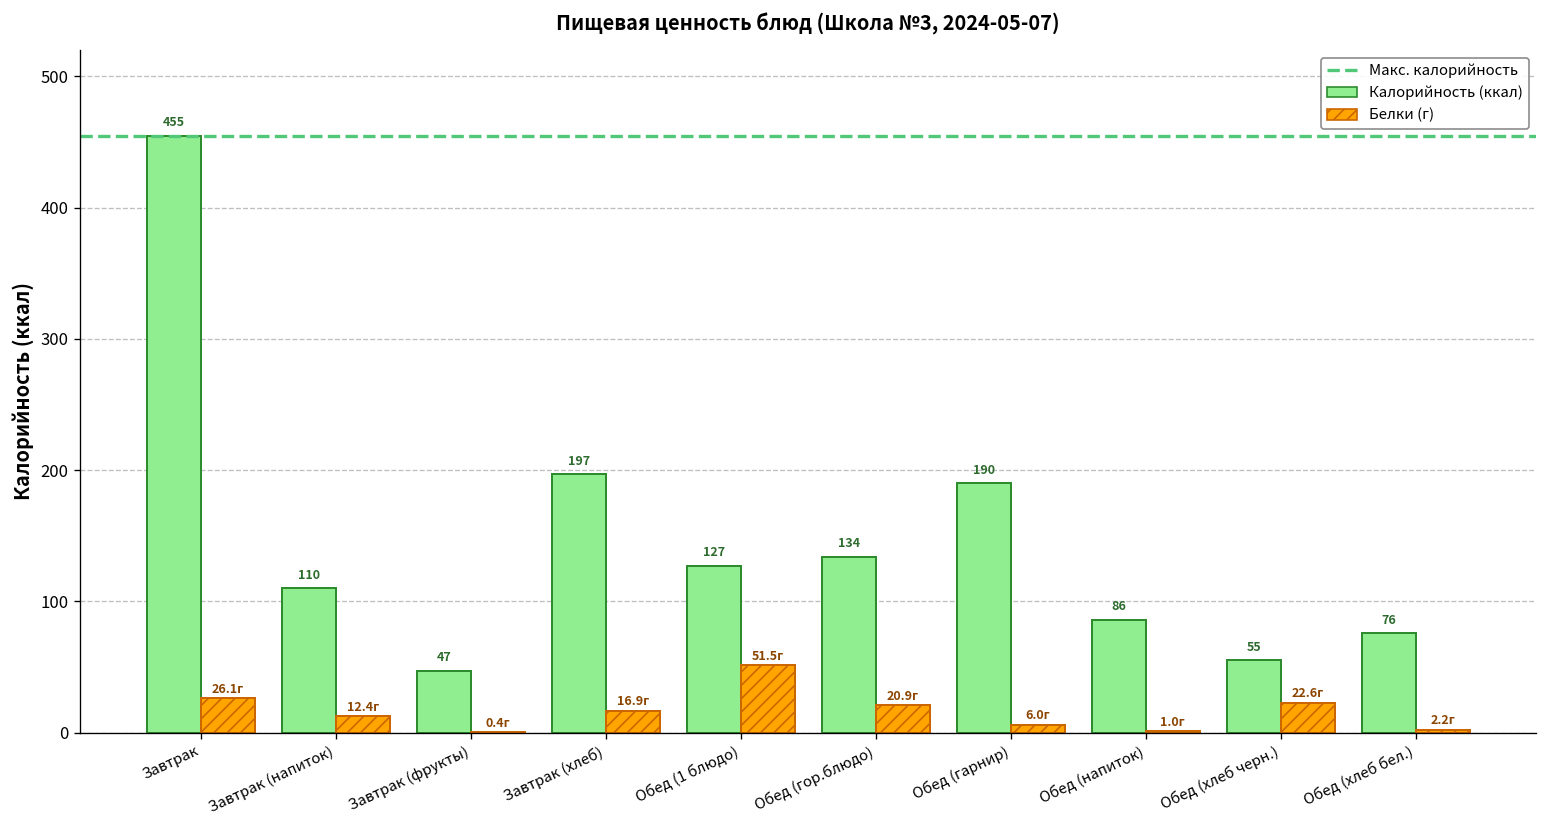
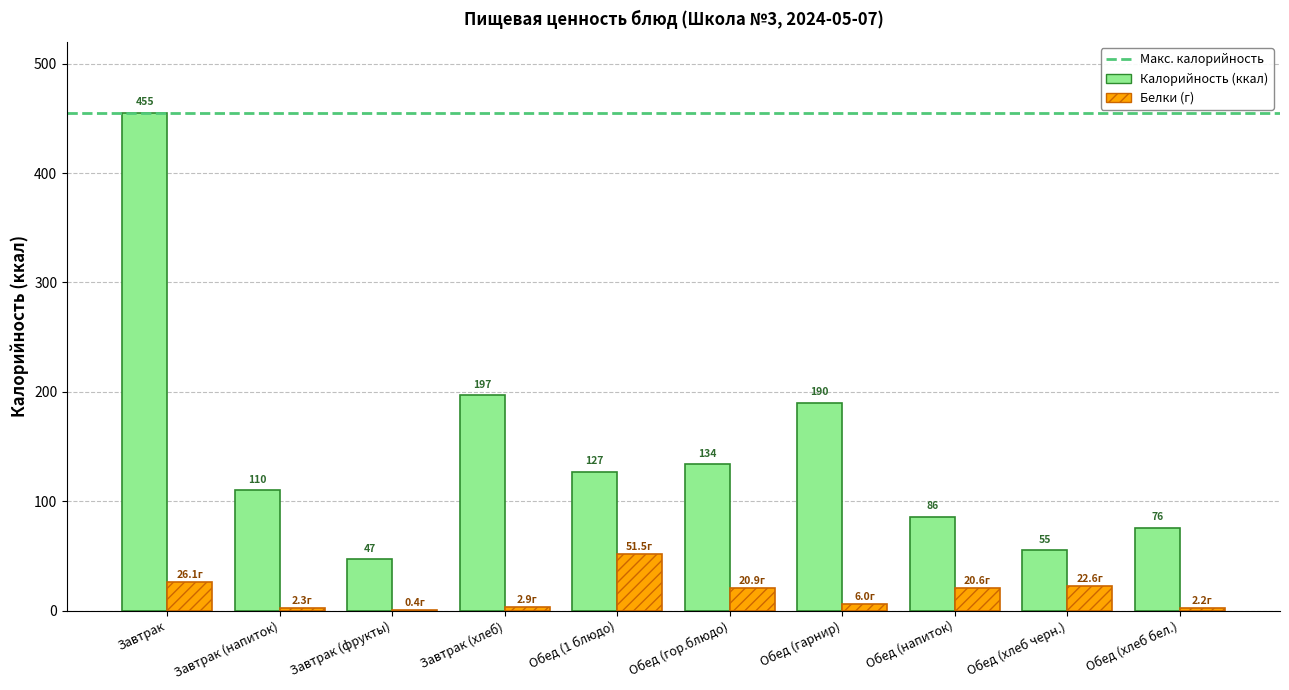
  {
    "Белки (г)": {
      "Завтрак": "26.1г",
-     "Завтрак (напиток)": "12.4г",
+     "Завтрак (напиток)": "2.3г",
      "Завтрак (фрукты)": "0.4г",
-     "Завтрак (хлеб)": "16.9г",
+     "Завтрак (хлеб)": "2.9г",
      "Обед (1 блюдо)": "51.5г",
      "Обед (гор.блюдо)": "20.9г",
      "Обед (гарнир)": "6.0г",
-     "Обед (напиток)": "1.0г",
+     "Обед (напиток)": "20.6г",
      "Обед (хлеб черн.)": "22.6г",
      "Обед (хлеб бел.)": "2.2г"
    }
  }
